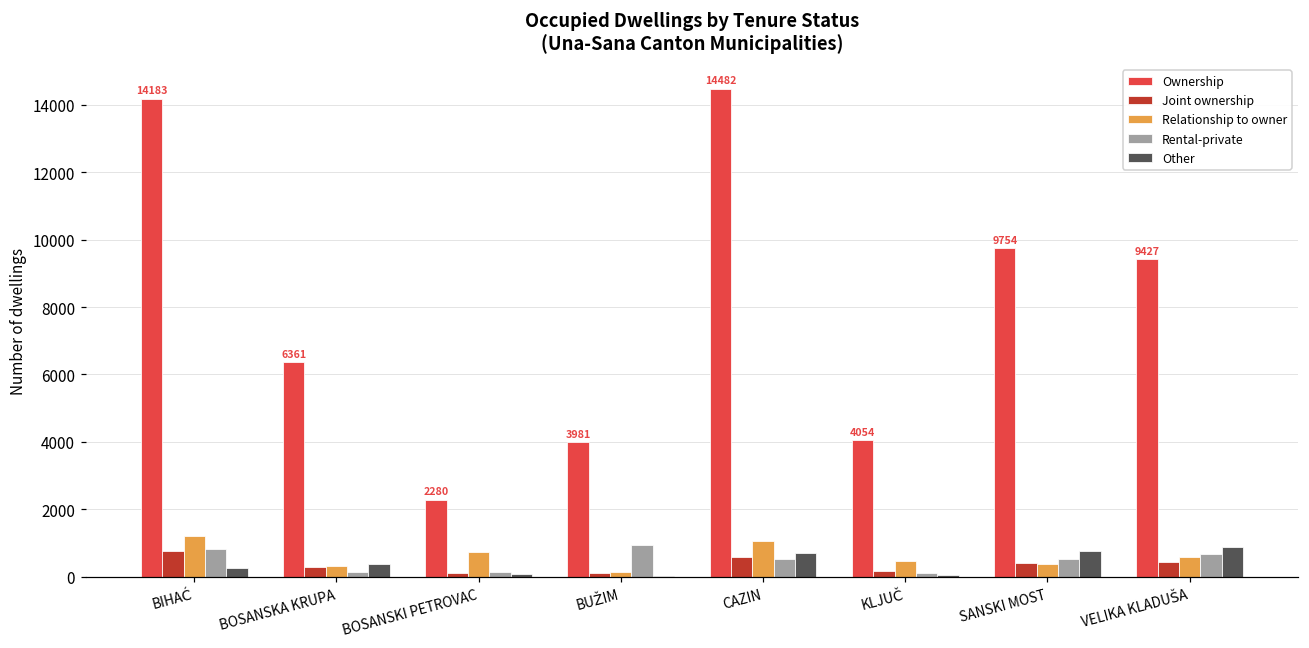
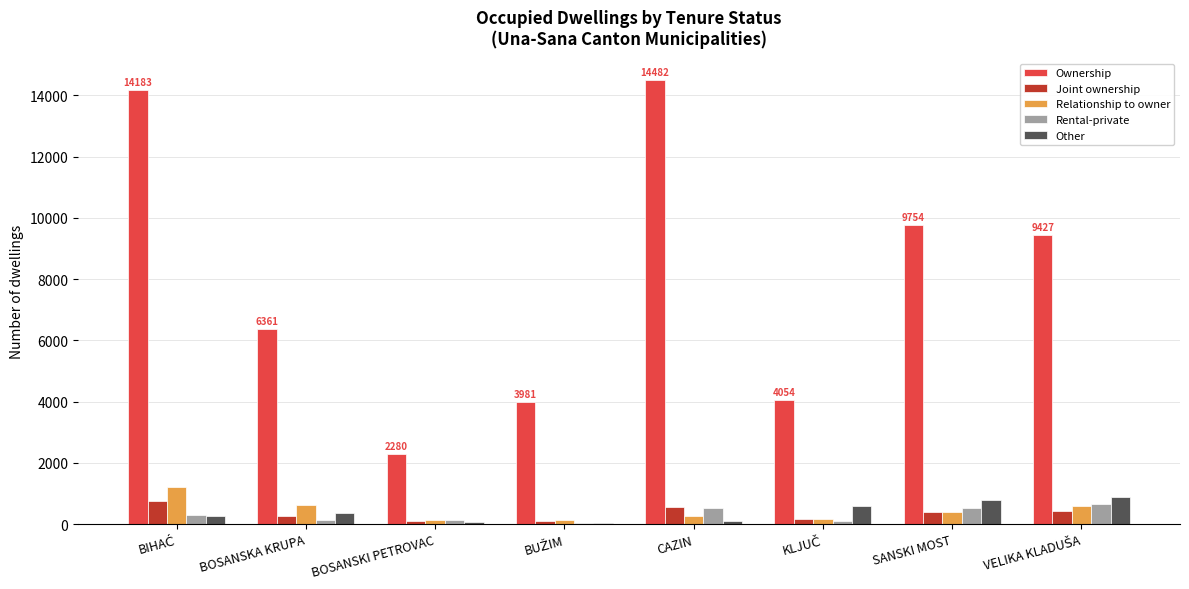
  {
    "Relationship to owner": {
      "BIHAĆ": 1200,
-     "BOSANSKA KRUPA": 300,
-     "BOSANSKI PETROVAC": 700,
+     "BOSANSKA KRUPA": 600,
+     "BOSANSKI PETROVAC": 100,
      "BUŽIM": 100,
-     "CAZIN": 1100,
-     "KLJUČ": 500,
+     "CAZIN": 300,
+     "KLJUČ": 200,
      "SANSKI MOST": 400,
      "VELIKA KLADUŠA": 600
    },
    "Rental-private": {
-     "BIHAĆ": 800,
+     "BIHAĆ": 300,
      "BOSANSKA KRUPA": 100,
      "BOSANSKI PETROVAC": 100,
-     "BUŽIM": 900,
+     "BUŽIM": 0,
      "CAZIN": 500,
      "KLJUČ": 100,
      "SANSKI MOST": 500,
      "VELIKA KLADUŠA": 700
    },
    "Other": {
      "BIHAĆ": 300,
      "BOSANSKA KRUPA": 400,
-     "CAZIN": 700,
-     "KLJUČ": 0,
+     "CAZIN": 100,
+     "KLJUČ": 600,
      "SANSKI MOST": 800,
      "VELIKA KLADUŠA": 900
    }
  }
